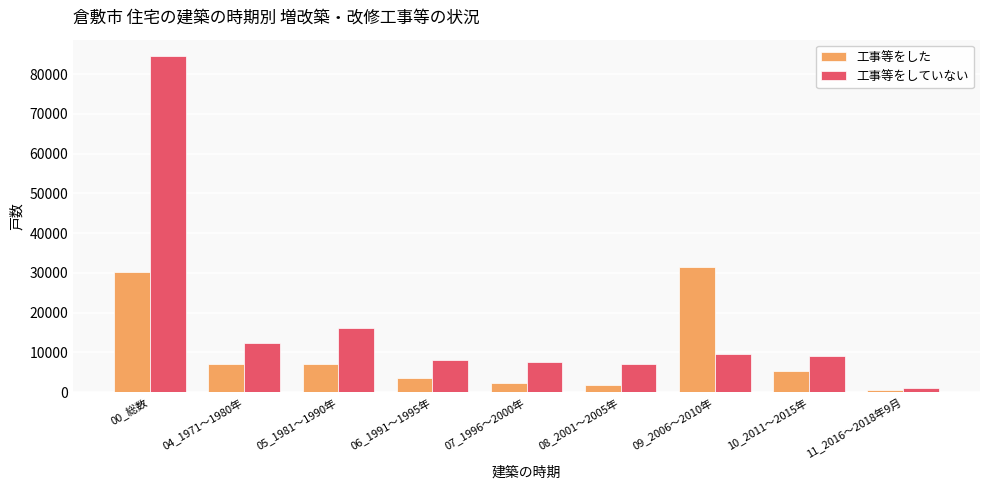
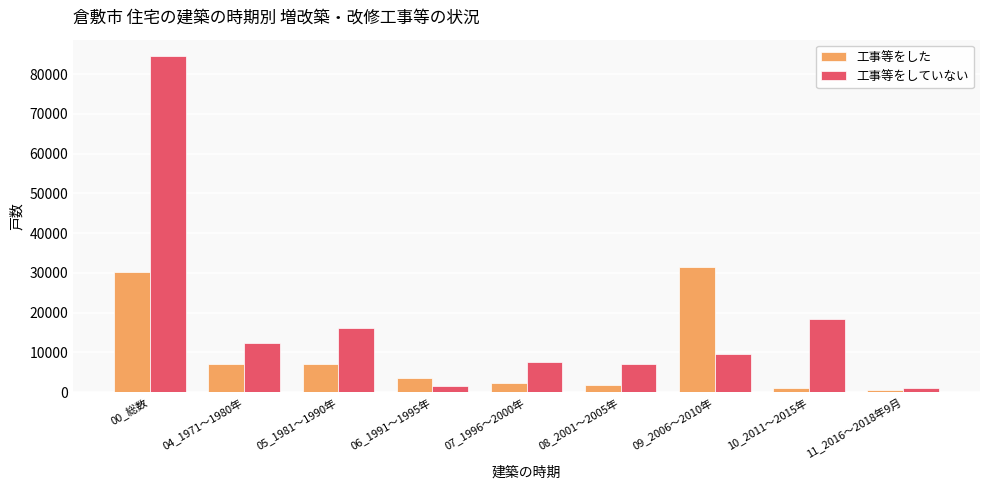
  {
    "工事等をした": {
      "00_総数": 30000,
      "04_1971～1980年": 7000,
      "05_1981～1990年": 7000,
      "06_1991～1995年": 4000,
      "07_1996～2000年": 2000,
      "08_2001～2005年": 2000,
      "09_2006～2010年": 31000,
-     "10_2011～2015年": 5000
+     "10_2011～2015年": 1000
    },
    "工事等をしていない": {
      "00_総数": 84000,
      "04_1971～1980年": 12000,
      "05_1981～1990年": 16000,
-     "06_1991～1995年": 8000,
+     "06_1991～1995年": 2000,
      "07_1996～2000年": 7000,
      "08_2001～2005年": 7000,
      "09_2006～2010年": 10000,
-     "10_2011～2015年": 9000,
+     "10_2011～2015年": 18000,
      "11_2016～2018年9月": 1000
    }
  }
